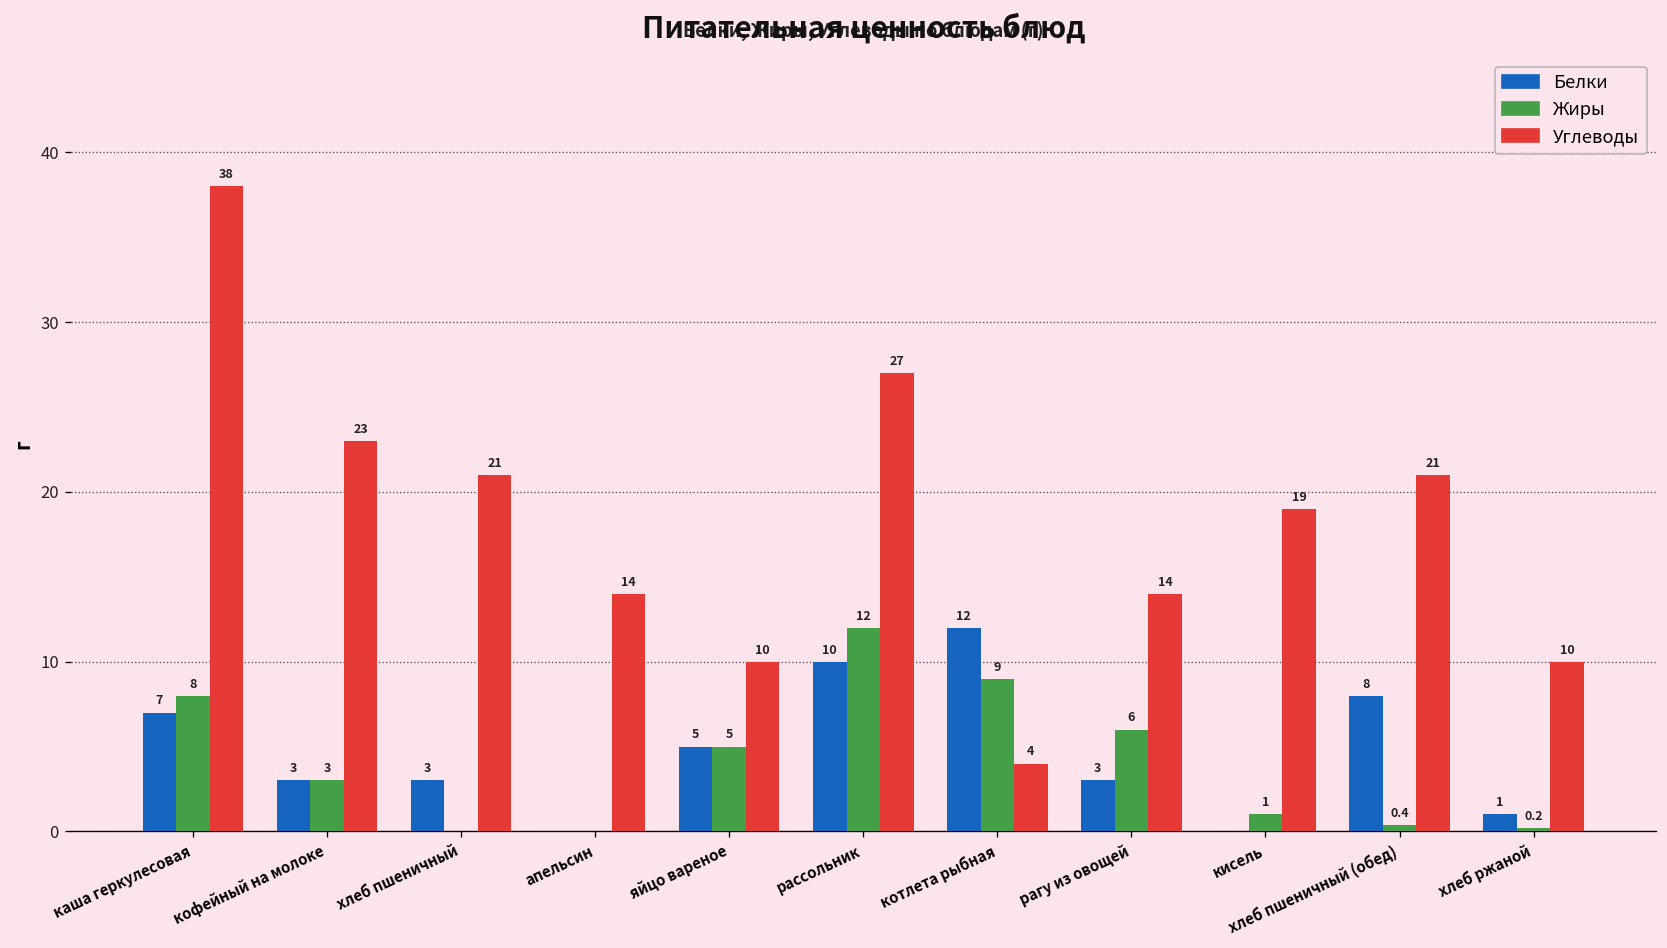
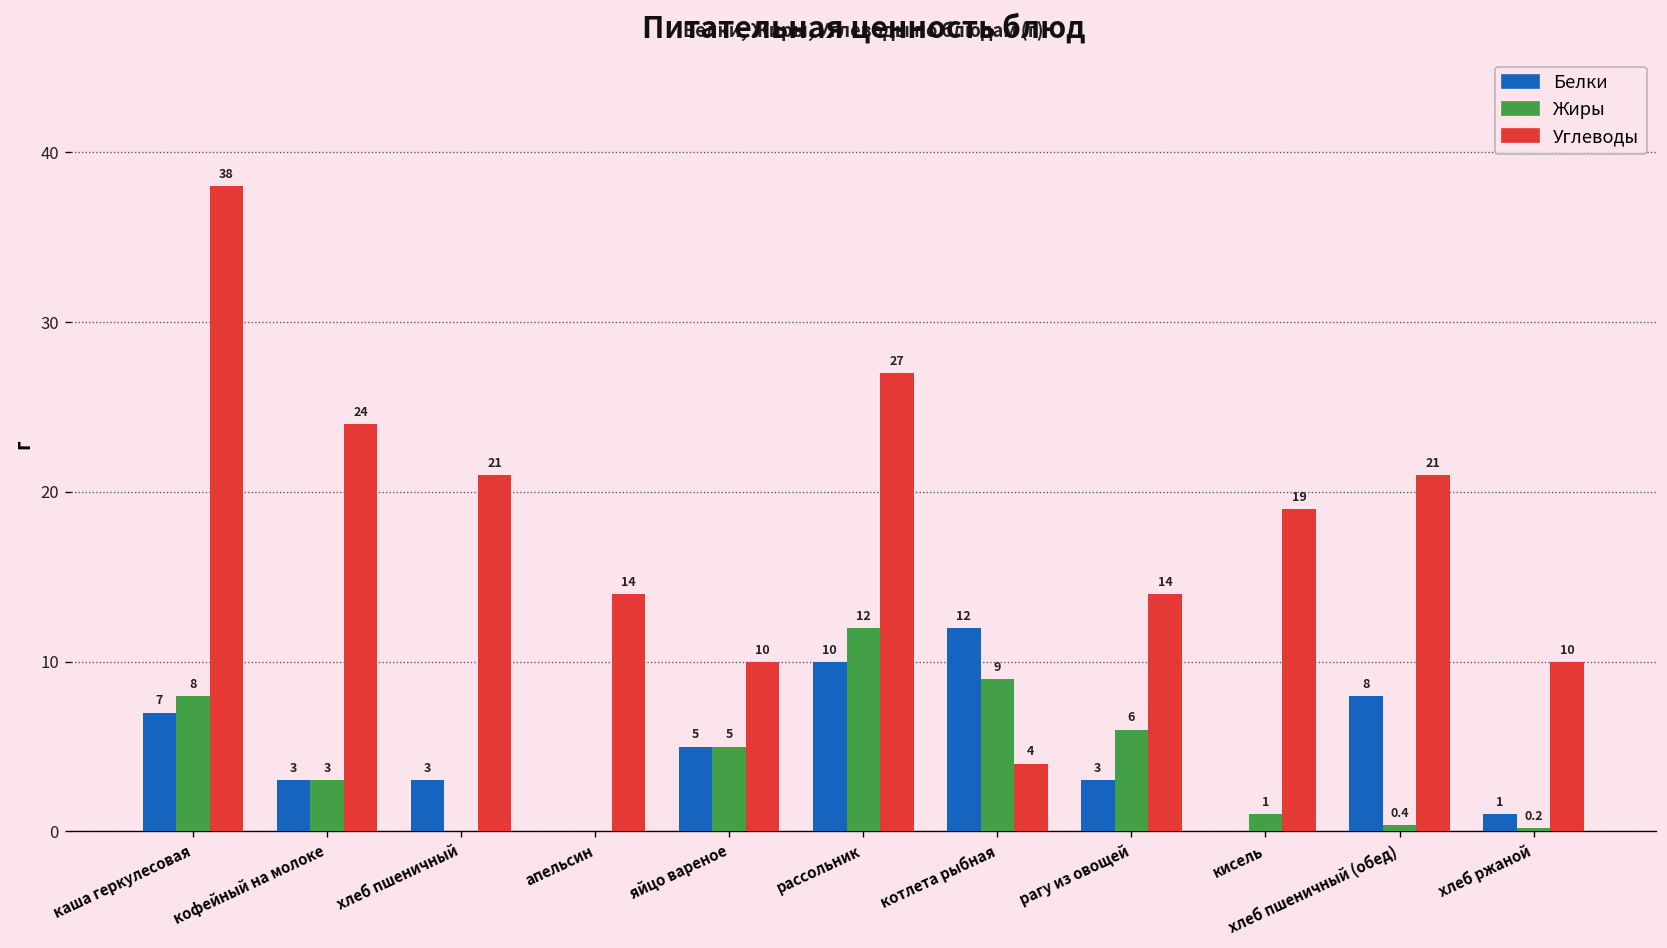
  {
    "Белки": {
      "каша геркулесовая": 7,
      "кофейный на молоке": 3,
      "хлеб пшеничный": 3,
      "яйцо вареное": 5,
      "рассольник": 10,
      "котлета рыбная": 12,
      "рагу из овощей": 3,
      "хлеб пшеничный (обед)": 8,
      "хлеб ржаной": 1
    },
    "Жиры": {
      "каша геркулесовая": 8,
      "кофейный на молоке": 3,
      "яйцо вареное": 5,
      "рассольник": 12,
      "котлета рыбная": 9,
      "рагу из овощей": 6,
      "кисель": 1,
      "хлеб пшеничный (обед)": 0.4,
      "хлеб ржаной": 0.2
    },
    "Углеводы": {
      "каша геркулесовая": 38,
-     "кофейный на молоке": 23,
+     "кофейный на молоке": 24,
      "хлеб пшеничный": 21,
      "апельсин": 14,
      "яйцо вареное": 10,
      "рассольник": 27,
      "котлета рыбная": 4,
      "рагу из овощей": 14,
      "кисель": 19,
      "хлеб пшеничный (обед)": 21,
      "хлеб ржаной": 10
    }
  }
